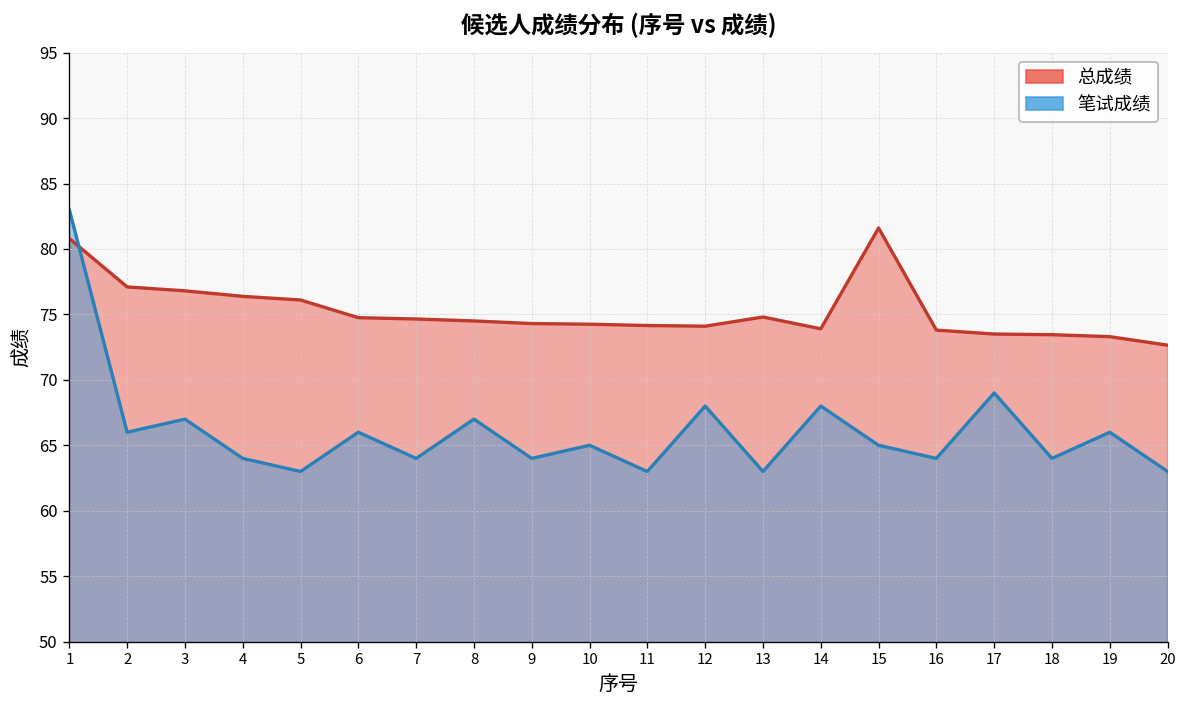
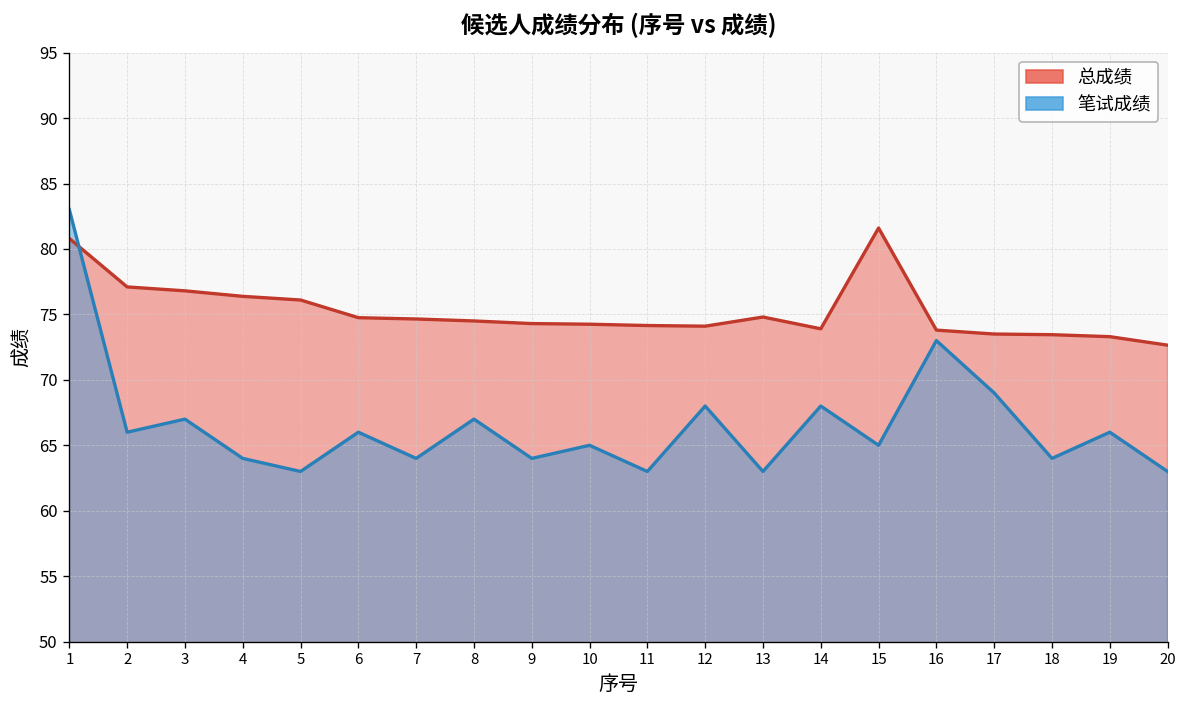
  {
    "总成绩": {
      "1": 81,
      "2": 77,
      "3": 77,
      "4": 76.4,
      "5": 76,
      "6": 74.8,
      "7": 74.7,
      "8": 74.5,
      "9": 74.3,
      "10": 74.3,
      "11": 74,
      "12": 74,
      "13": 75,
      "14": 74,
      "15": 81.6,
      "16": 74,
      "17": 73.5,
      "18": 73.5,
      "19": 73.3,
      "20": 72.7
    },
    "笔试成绩": {
      "1": 83,
      "2": 66,
      "3": 67,
      "4": 64,
      "5": 63,
      "6": 66,
      "7": 64,
      "8": 67,
      "9": 64,
      "10": 65,
      "11": 63,
      "12": 68,
      "13": 63,
      "14": 68,
      "15": 65,
-     "16": 64,
+     "16": 73,
      "17": 69,
      "18": 64,
      "19": 66,
      "20": 63
    }
  }
